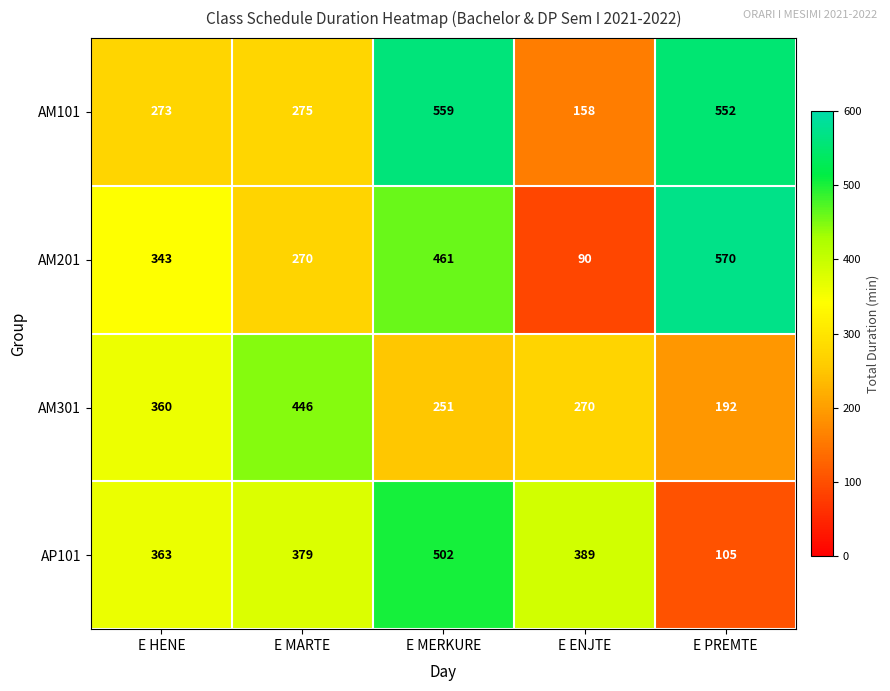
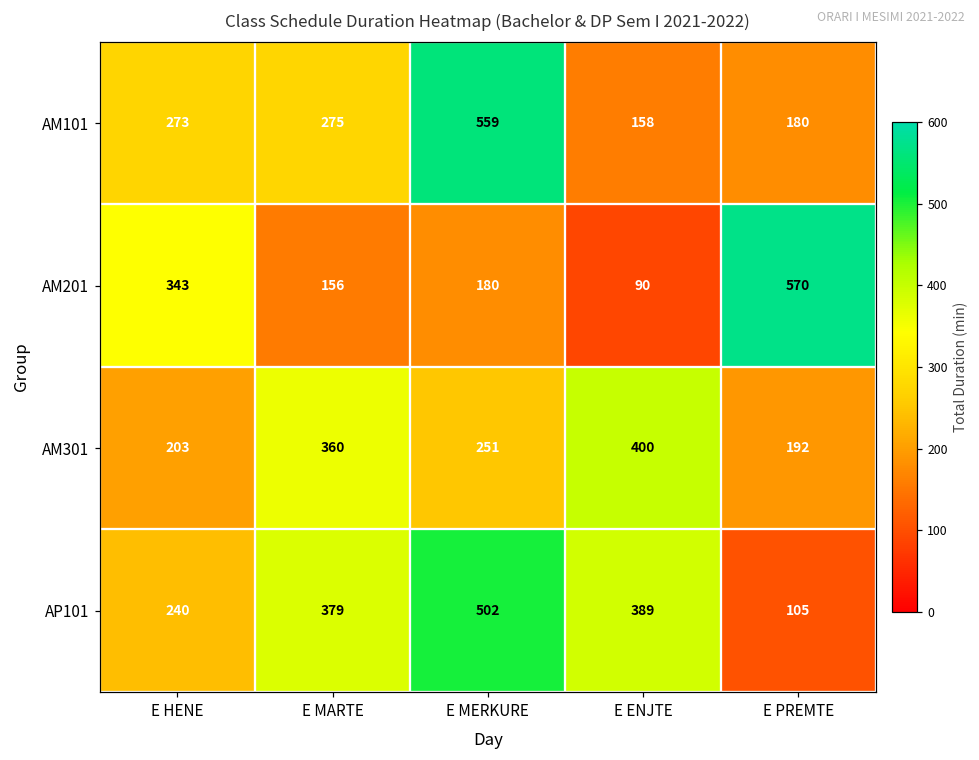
  {
    "AM101": {
      "E HENE": 273,
      "E MARTE": 275,
      "E MERKURE": 559,
      "E ENJTE": 158,
-     "E PREMTE": 552
+     "E PREMTE": 180
    },
    "AM201": {
      "E HENE": 343,
-     "E MARTE": 270,
-     "E MERKURE": 461,
+     "E MARTE": 156,
+     "E MERKURE": 180,
      "E ENJTE": 90,
      "E PREMTE": 570
    },
    "AM301": {
-     "E HENE": 360,
-     "E MARTE": 446,
+     "E HENE": 203,
+     "E MARTE": 360,
      "E MERKURE": 251,
-     "E ENJTE": 270,
+     "E ENJTE": 400,
      "E PREMTE": 192
    },
    "AP101": {
-     "E HENE": 363,
+     "E HENE": 240,
      "E MARTE": 379,
      "E MERKURE": 502,
      "E ENJTE": 389,
      "E PREMTE": 105
    }
  }
